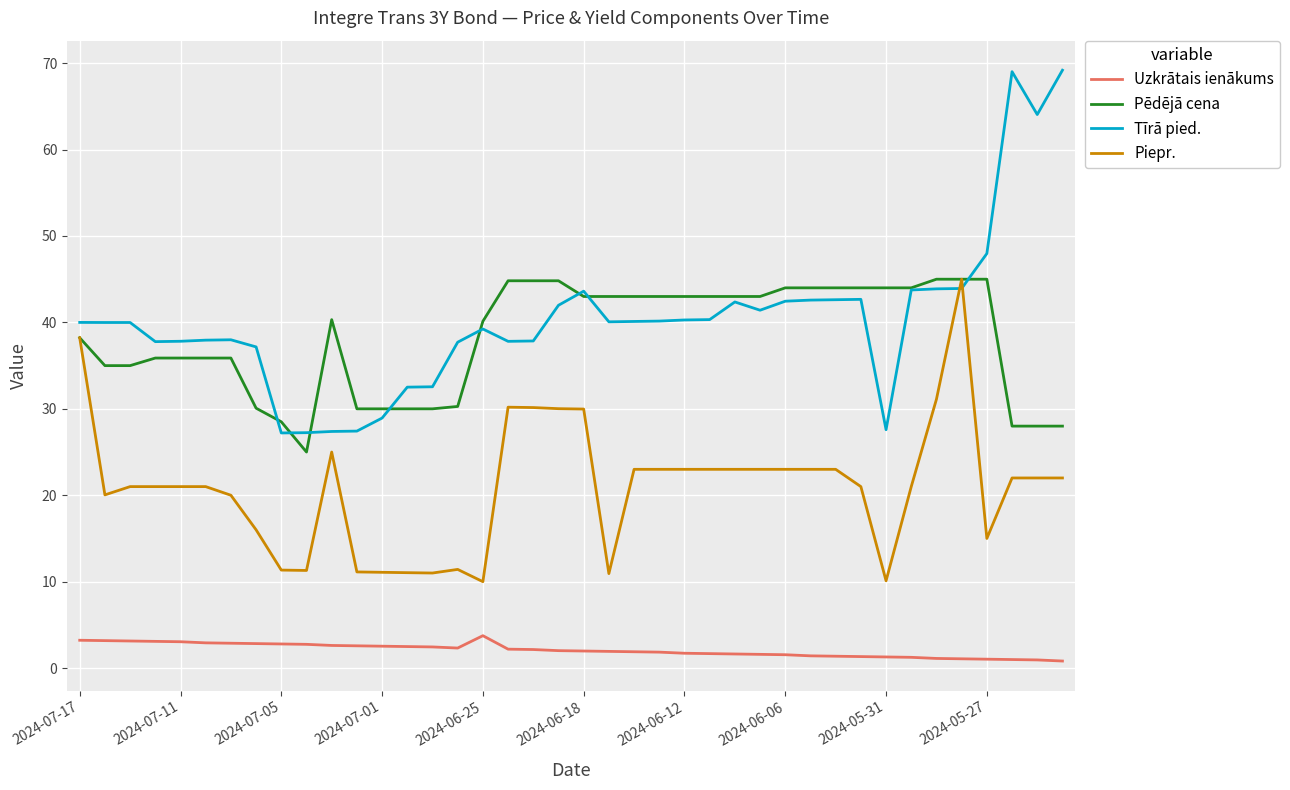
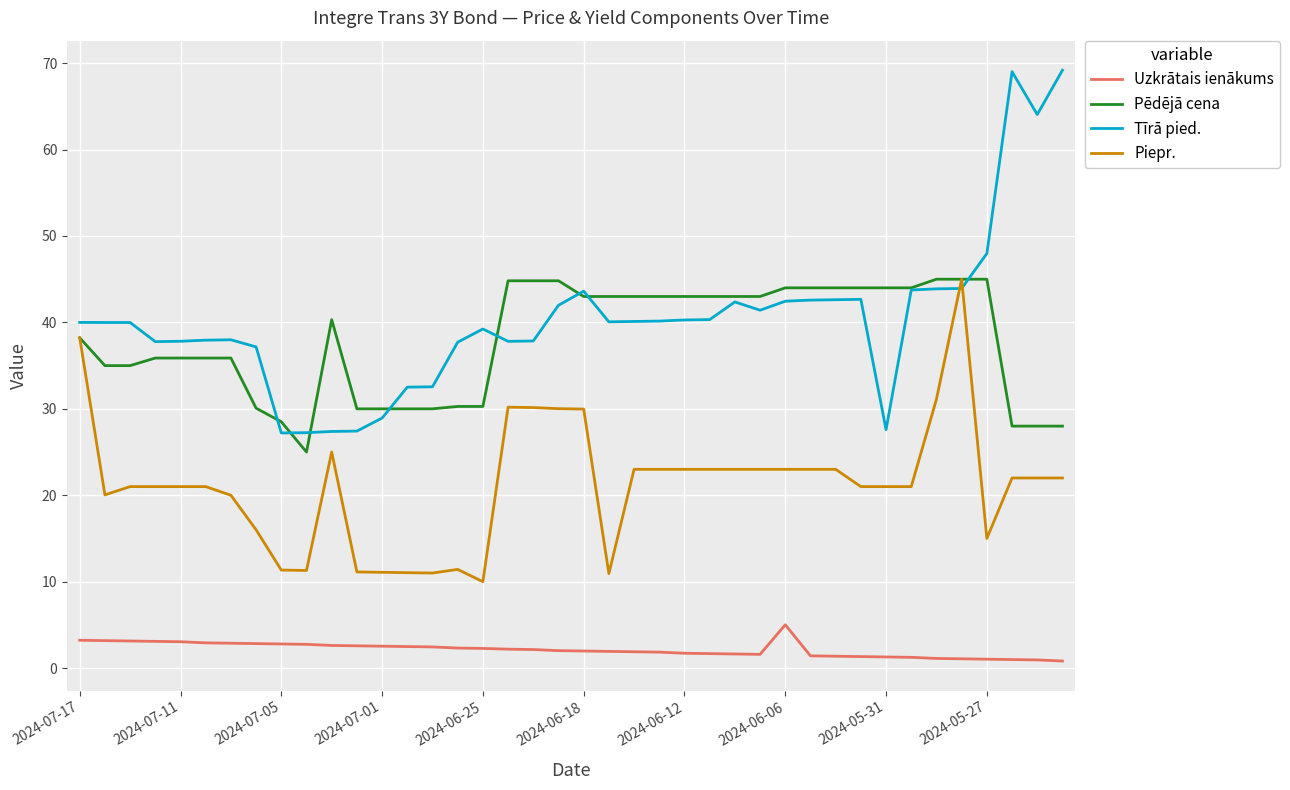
  {
    "Uzkrātais ienākums": {
      "2024-07-17": 3,
      "2024-07-11": 3,
      "2024-07-05": 3,
      "2024-07-01": 3,
-     "2024-06-25": 4,
+     "2024-06-25": 2,
      "2024-06-18": 2,
      "2024-06-12": 2,
-     "2024-06-06": 2,
+     "2024-06-06": 5,
      "2024-05-31": 1,
      "2024-05-27": 1
    },
    "Pēdējā cena": {
      "2024-07-11": 36,
      "2024-07-05": 29,
      "2024-07-01": 30,
-     "2024-06-25": 40,
+     "2024-06-25": 30,
      "2024-06-18": 43,
      "2024-06-12": 43,
      "2024-06-06": 44,
      "2024-05-31": 44,
      "2024-05-27": 45
    },
    "Tīrā pied.": {
      "2024-07-17": 40,
      "2024-07-11": 38,
      "2024-07-05": 27,
      "2024-07-01": 29,
      "2024-06-25": 39,
      "2024-06-18": 44,
      "2024-06-12": 40,
      "2024-06-06": 42,
      "2024-05-31": 28,
      "2024-05-27": 48
    },
    "Piepr.": {
      "2024-07-11": 21,
      "2024-07-05": 11,
      "2024-07-01": 11,
      "2024-06-25": 10,
      "2024-06-18": 30,
      "2024-06-12": 23,
      "2024-06-06": 23,
-     "2024-05-31": 10,
+     "2024-05-31": 21,
      "2024-05-27": 15
    }
  }
